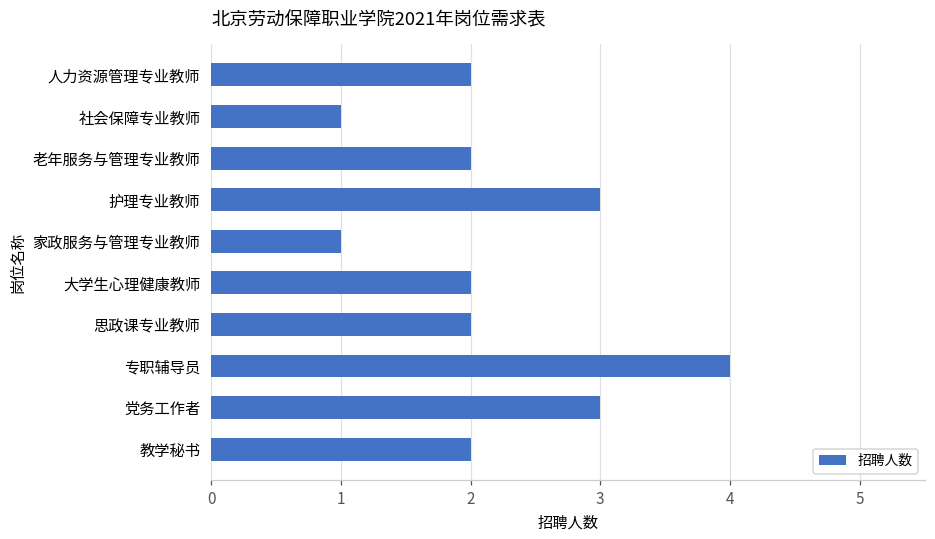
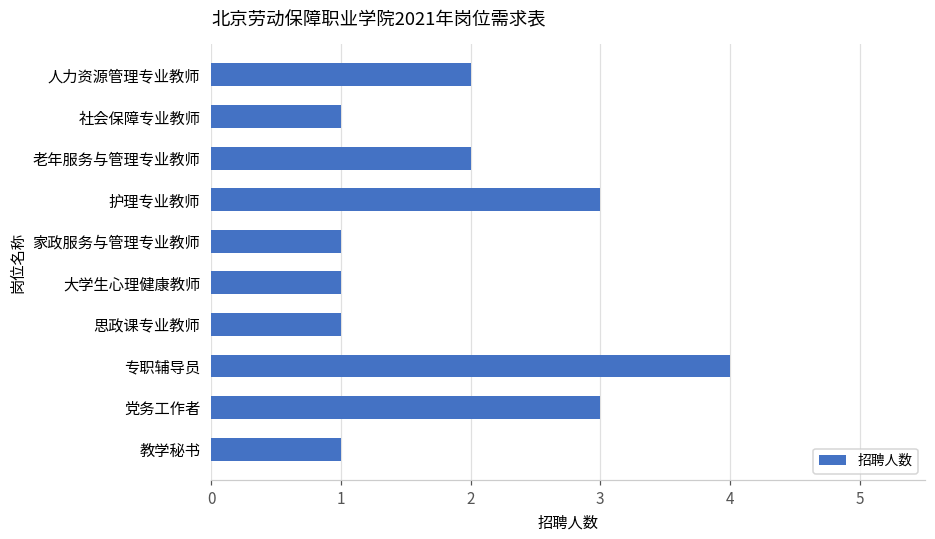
  {
    "人力资源管理专业教师": 2,
    "社会保障专业教师": 1,
    "老年服务与管理专业教师": 2,
    "护理专业教师": 3,
    "家政服务与管理专业教师": 1,
-   "大学生心理健康教师": 2,
-   "思政课专业教师": 2,
+   "大学生心理健康教师": 1,
+   "思政课专业教师": 1,
    "专职辅导员": 4,
    "党务工作者": 3,
-   "教学秘书": 2
+   "教学秘书": 1
  }
